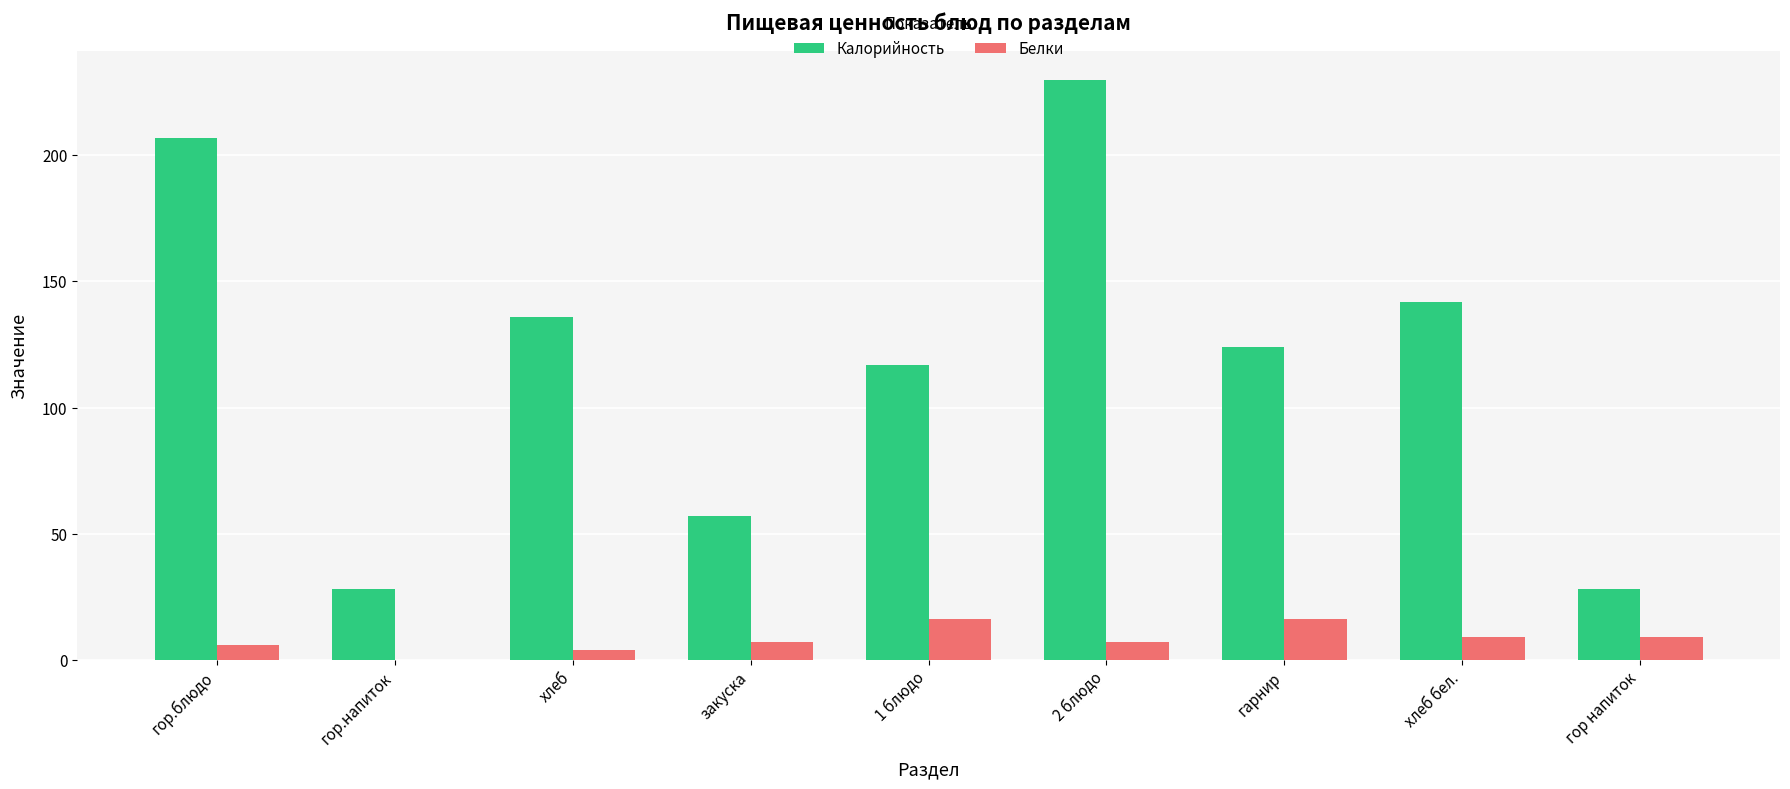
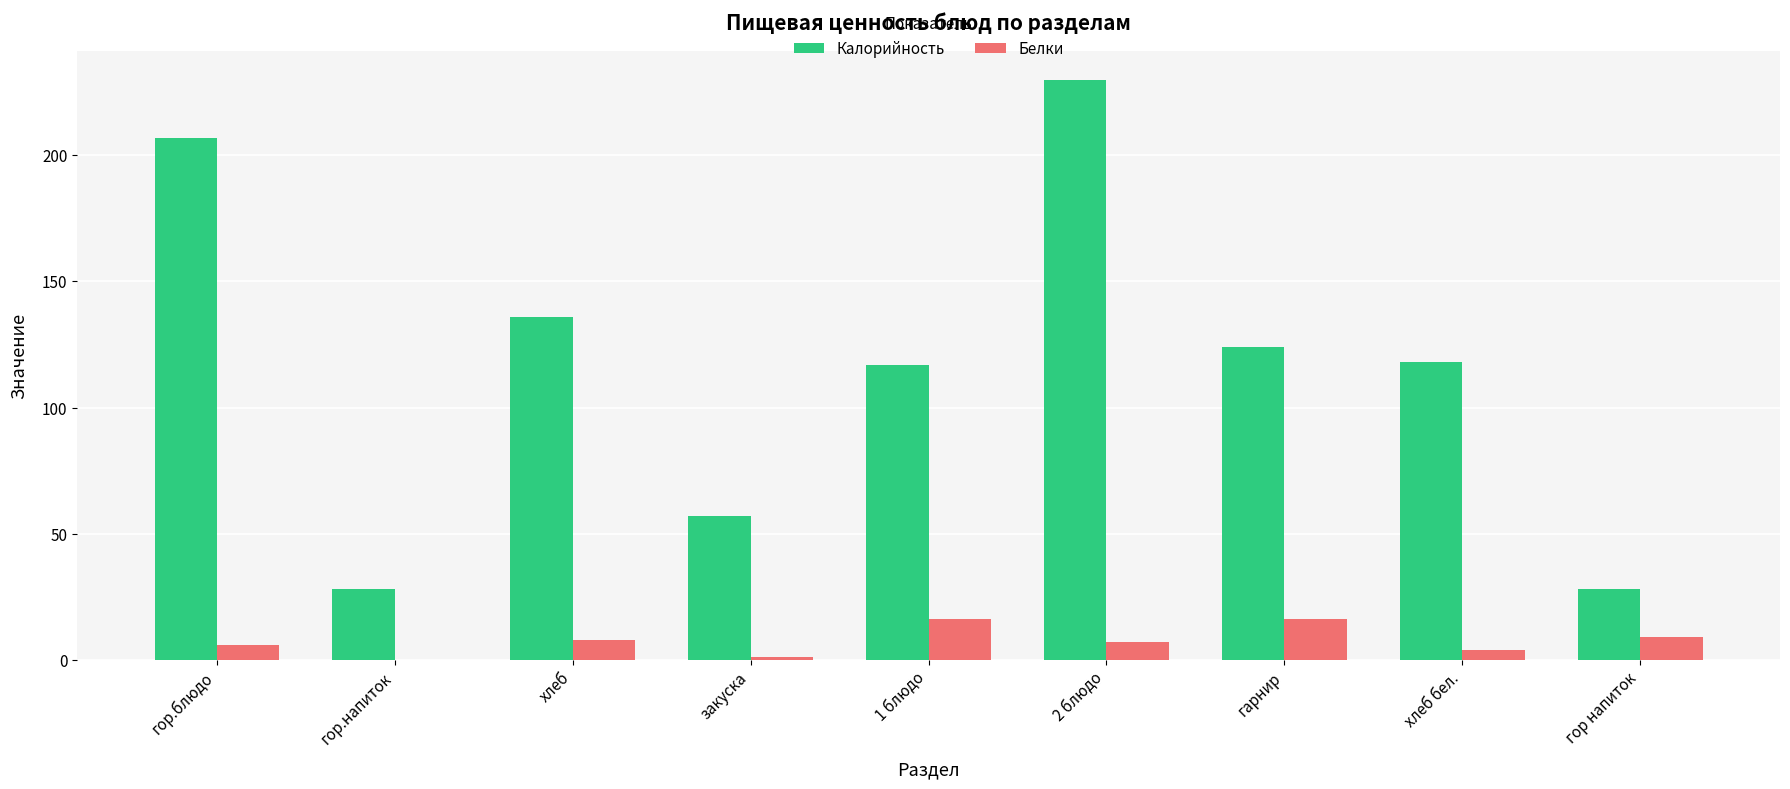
  {
    "Калорийность": {
      "гор.блюдо": 207,
      "гор.напиток": 28,
      "хлеб": 136,
      "закуска": 57,
      "1 блюдо": 117,
      "2 блюдо": 230,
      "гарнир": 124,
-     "хлеб бел.": 142,
+     "хлеб бел.": 118,
      "гор напиток": 28
    },
    "Белки": {
      "гор.блюдо": 6,
      "гор.напиток": 0,
-     "хлеб": 4,
-     "закуска": 7,
+     "хлеб": 8,
+     "закуска": 1,
      "1 блюдо": 16,
      "2 блюдо": 7,
      "гарнир": 16,
-     "хлеб бел.": 9,
+     "хлеб бел.": 4,
      "гор напиток": 9
    }
  }
